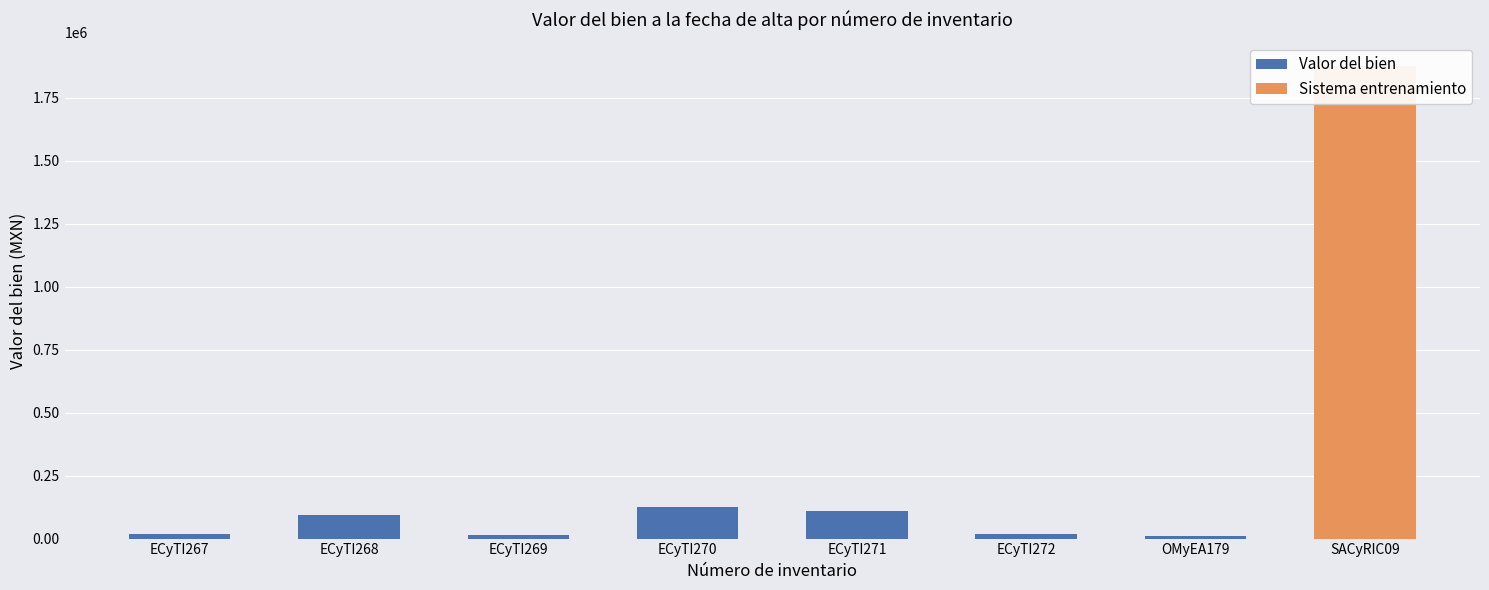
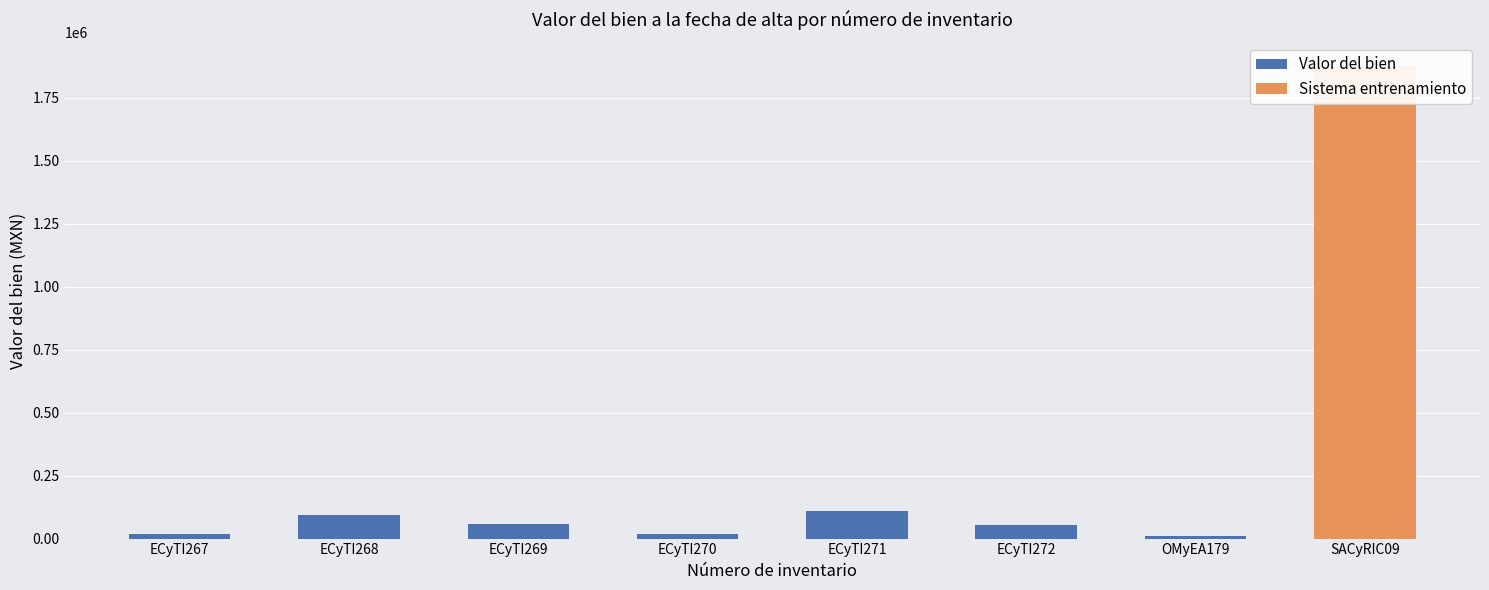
  {
    "Valor del bien": {
      "ECyTI267": 20000,
      "ECyTI268": 90000,
-     "ECyTI269": 10000,
-     "ECyTI270": 120000,
+     "ECyTI269": 60000,
+     "ECyTI270": 20000,
      "ECyTI271": 110000,
-     "ECyTI272": 20000
+     "ECyTI272": 50000
    }
  }
